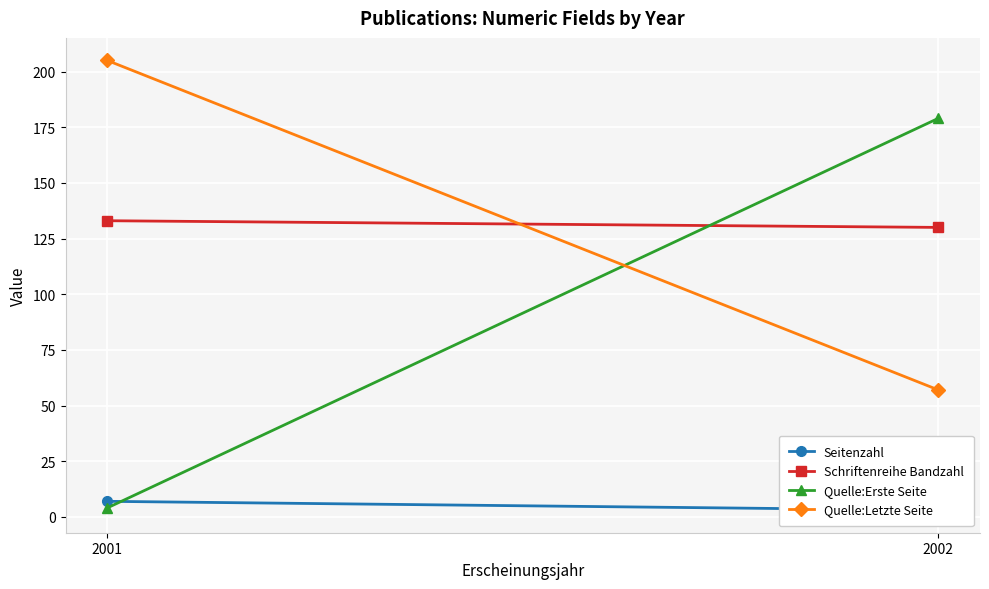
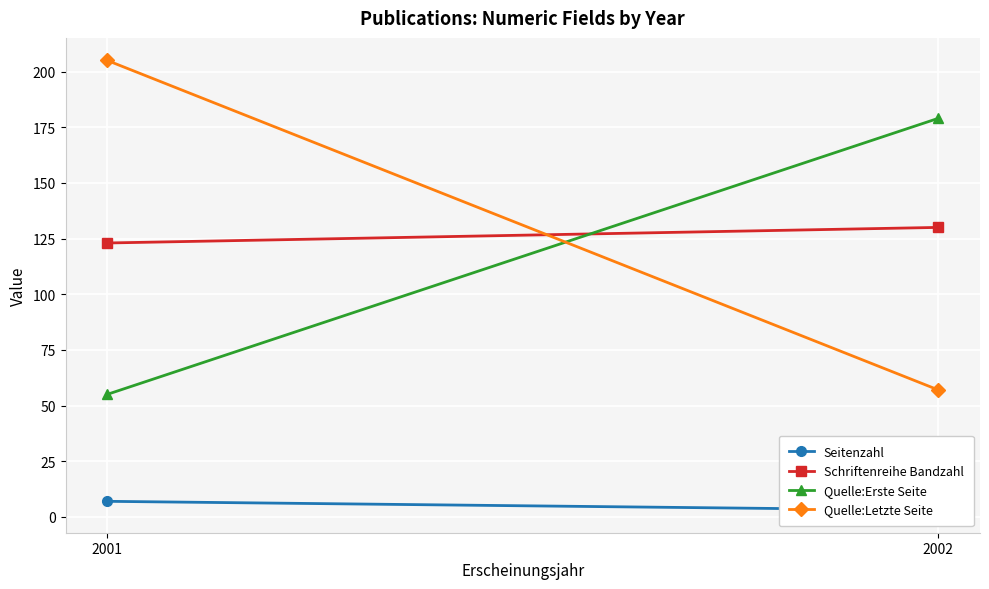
  {
    "Seitenzahl": {
      "2001": 7
    },
    "Schriftenreihe Bandzahl": {
-     "2001": 133,
+     "2001": 123,
      "2002": 130
    },
    "Quelle:Erste Seite": {
-     "2001": 4,
+     "2001": 55,
      "2002": 179
    },
    "Quelle:Letzte Seite": {
      "2001": 205,
      "2002": 57
    }
  }
